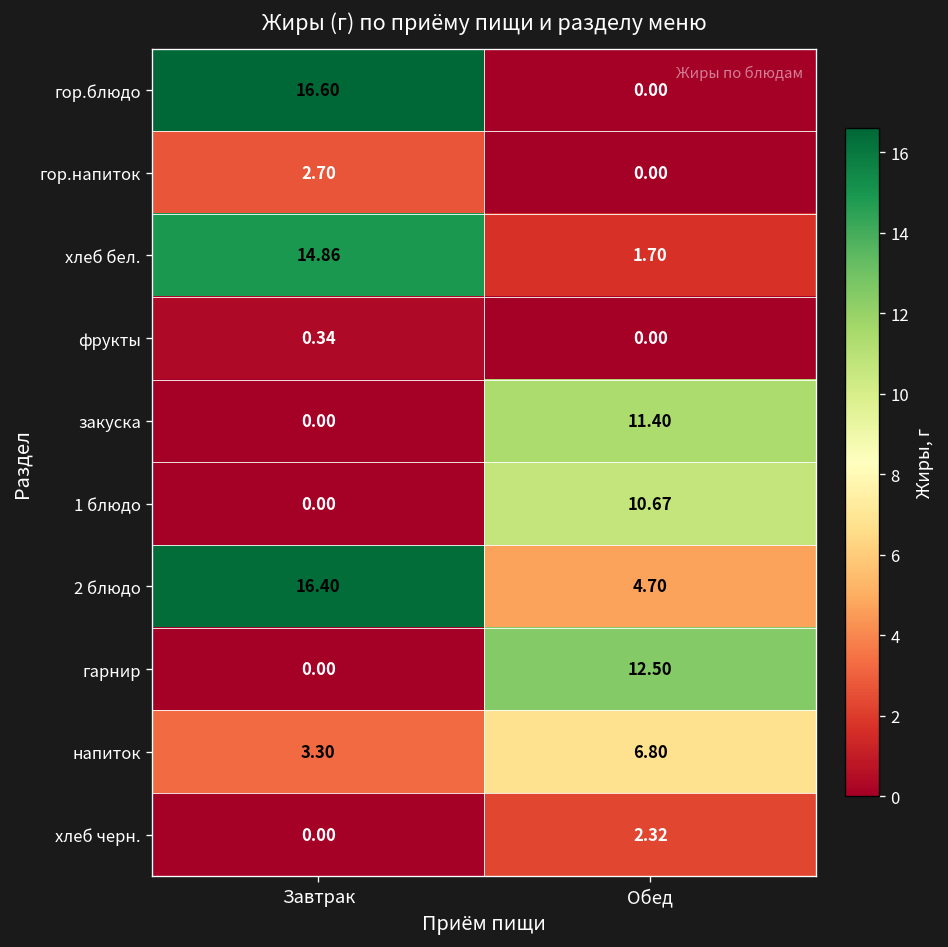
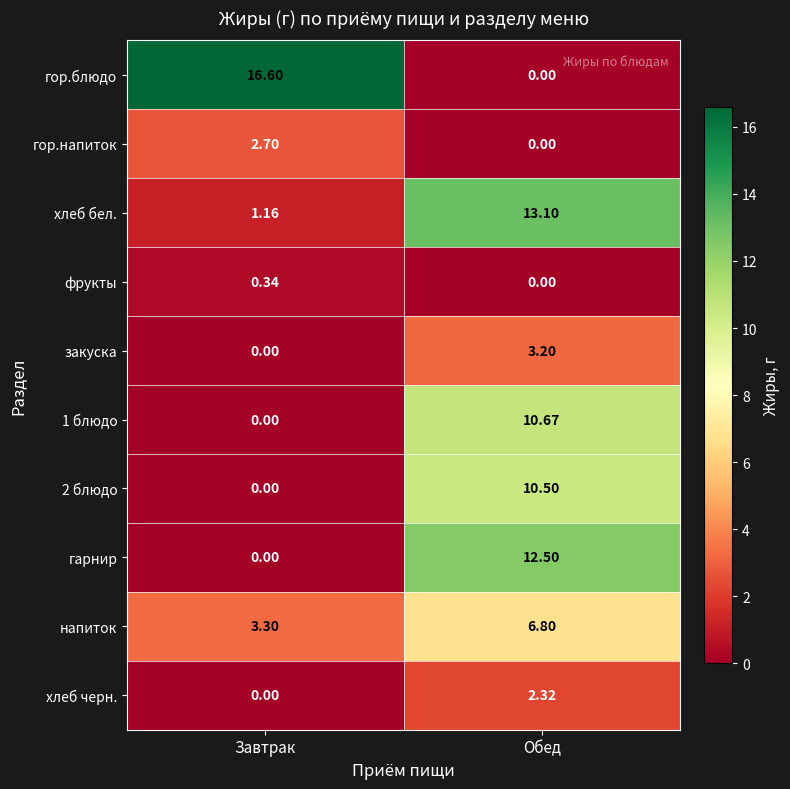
  {
    "гор.блюдо": {
      "Завтрак": 16.60
    },
    "гор.напиток": {
      "Завтрак": 2.70,
      "Обед": 0.00
    },
    "хлеб бел.": {
-     "Завтрак": 14.86,
-     "Обед": 1.70
+     "Завтрак": 1.16,
+     "Обед": 13.10
    },
    "фрукты": {
      "Завтрак": 0.34,
      "Обед": 0.00
    },
    "закуска": {
      "Завтрак": 0.00,
-     "Обед": 11.40
+     "Обед": 3.20
    },
    "1 блюдо": {
      "Завтрак": 0.00,
      "Обед": 10.67
    },
    "2 блюдо": {
-     "Завтрак": 16.40,
-     "Обед": 4.70
+     "Завтрак": 0.00,
+     "Обед": 10.50
    },
    "гарнир": {
      "Завтрак": 0.00,
      "Обед": 12.50
    },
    "напиток": {
      "Завтрак": 3.30,
      "Обед": 6.80
    },
    "хлеб черн.": {
      "Завтрак": 0.00,
      "Обед": 2.32
    }
  }
